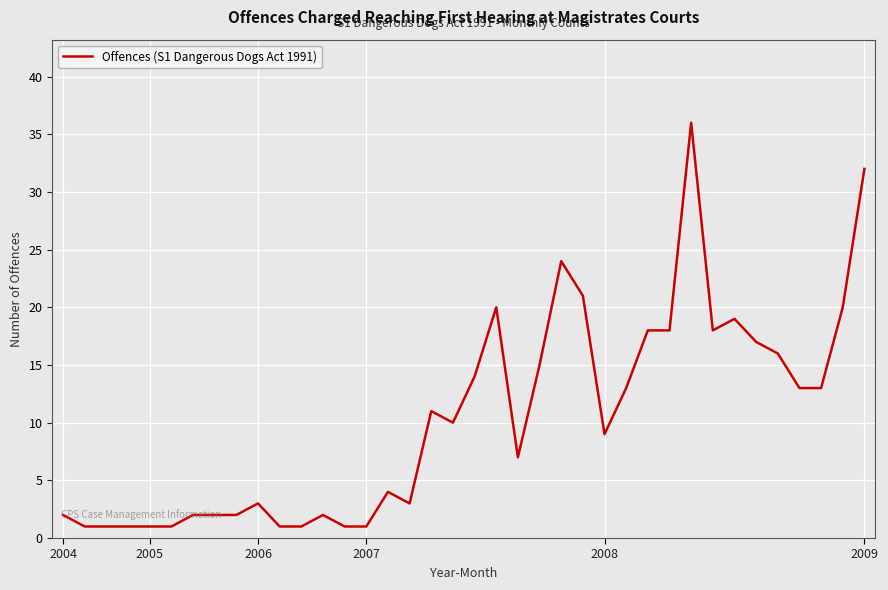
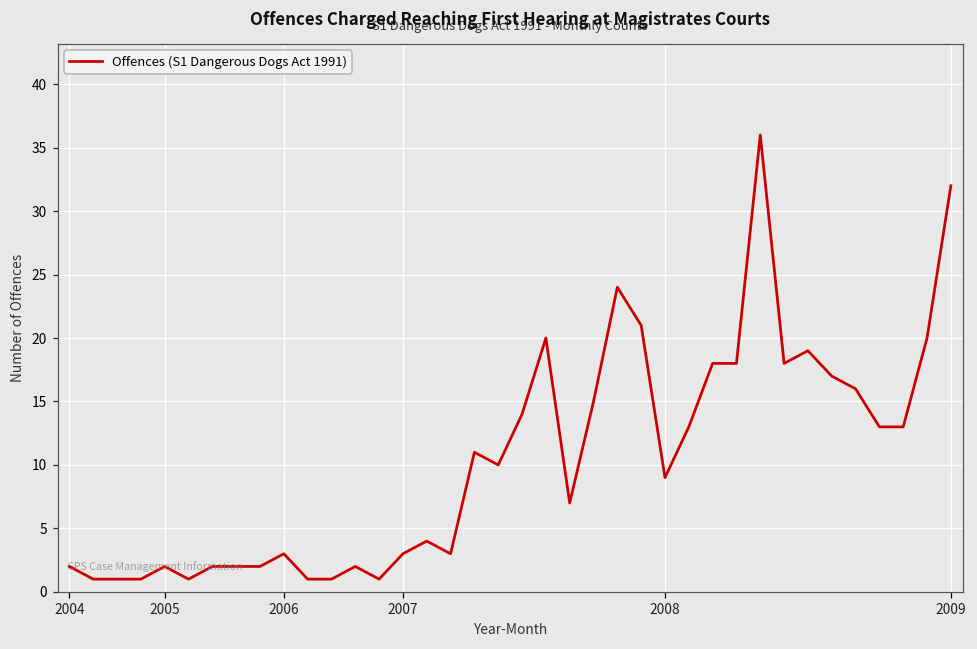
  {
    "2004": 2,
-   "2005": 1,
+   "2005": 2,
    "2006": 3,
-   "2007": 1,
+   "2007": 3,
    "2008": 9,
    "2009": 32
  }
